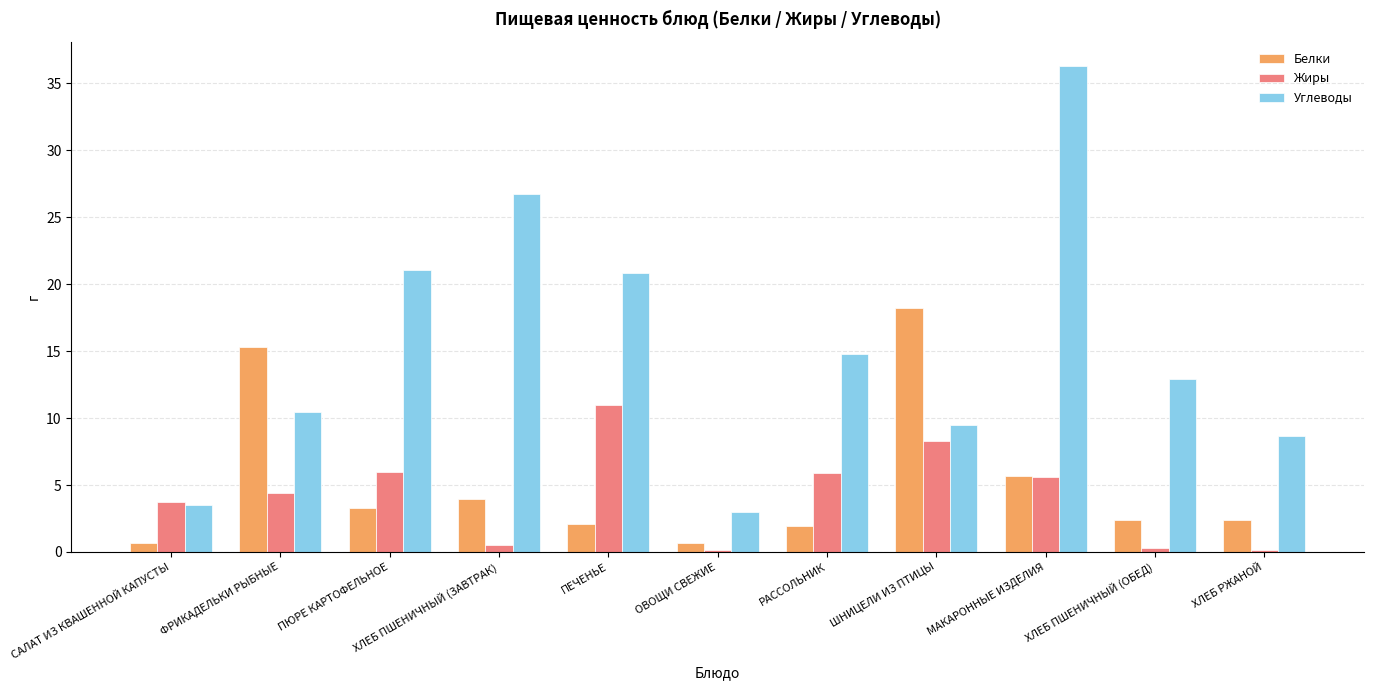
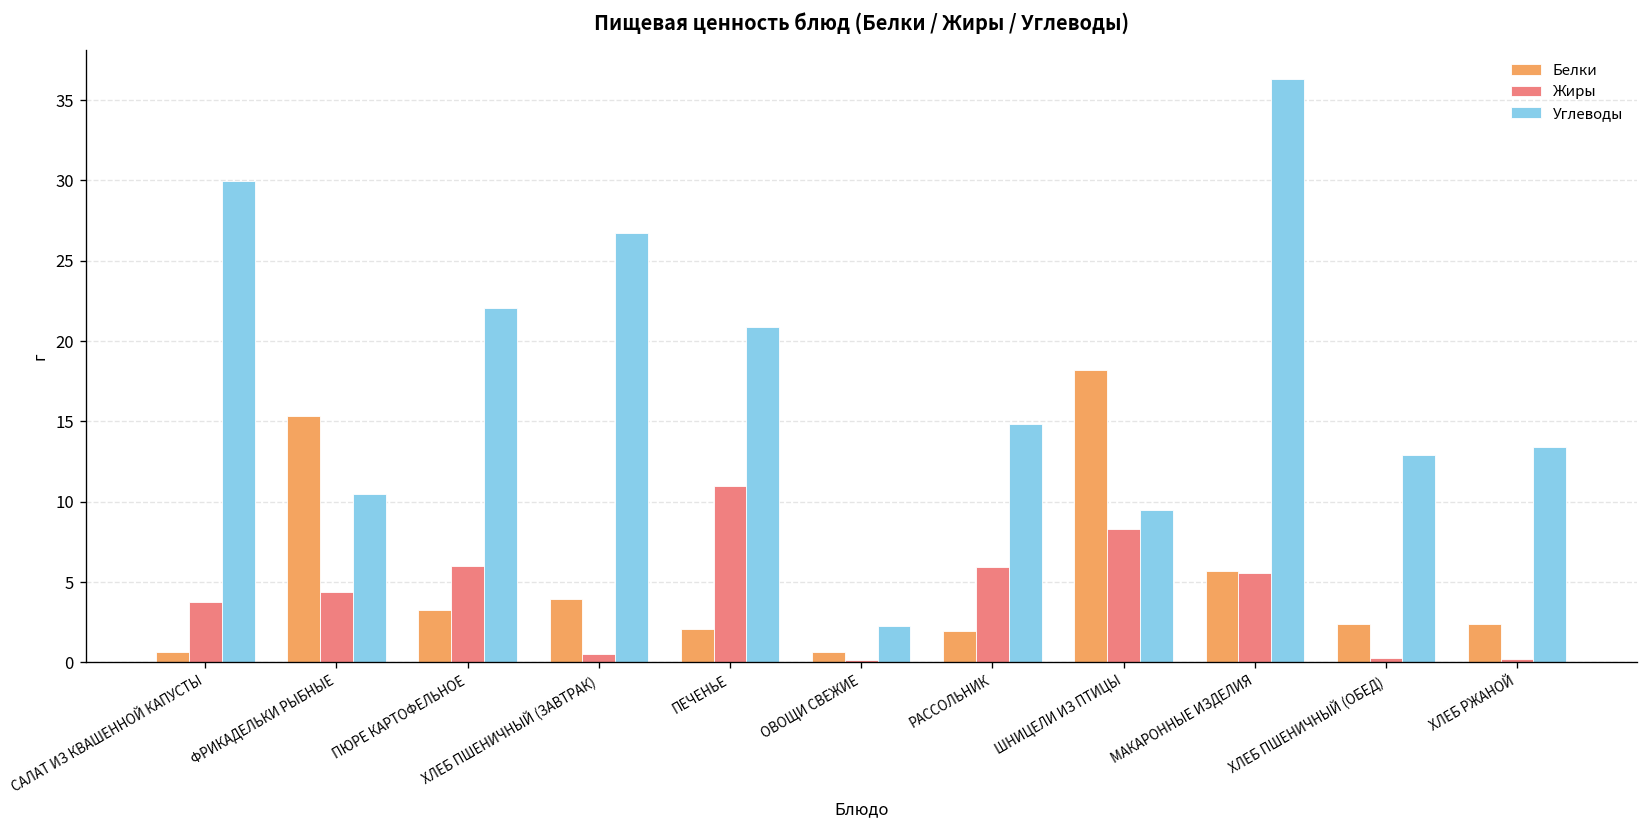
  {
    "Углеводы": {
-     "САЛАТ ИЗ КВАШЕННОЙ КАПУСТЫ": 3.5,
+     "САЛАТ ИЗ КВАШЕННОЙ КАПУСТЫ": 29.9,
      "ФРИКАДЕЛЬКИ РЫБНЫЕ": 10.5,
-     "ПЮРЕ КАРТОФЕЛЬНОЕ": 21.1,
+     "ПЮРЕ КАРТОФЕЛЬНОЕ": 22.1,
      "ХЛЕБ ПШЕНИЧНЫЙ (ЗАВТРАК)": 26.7,
      "ПЕЧЕНЬЕ": 20.9,
-     "ОВОЩИ СВЕЖИЕ": 3.0,
+     "ОВОЩИ СВЕЖИЕ": 2.3,
      "РАССОЛЬНИК": 14.8,
      "ШНИЦЕЛИ ИЗ ПТИЦЫ": 9.5,
      "МАКАРОННЫЕ ИЗДЕЛИЯ": 36.3,
      "ХЛЕБ ПШЕНИЧНЫЙ (ОБЕД)": 12.9,
-     "ХЛЕБ РЖАНОЙ": 8.7
+     "ХЛЕБ РЖАНОЙ": 13.4
    }
  }
